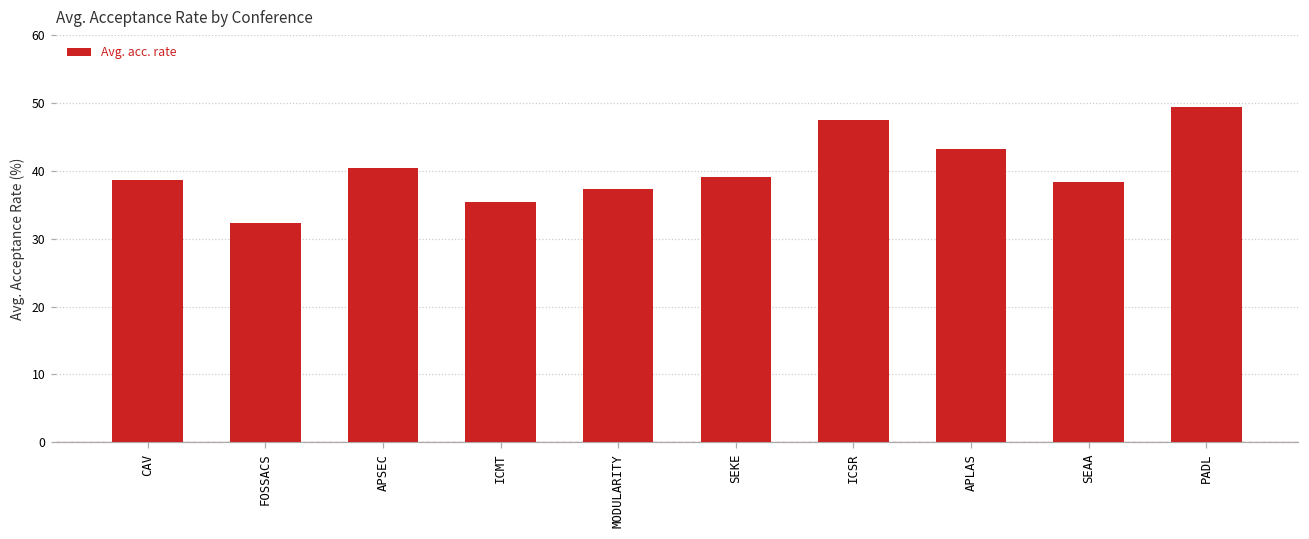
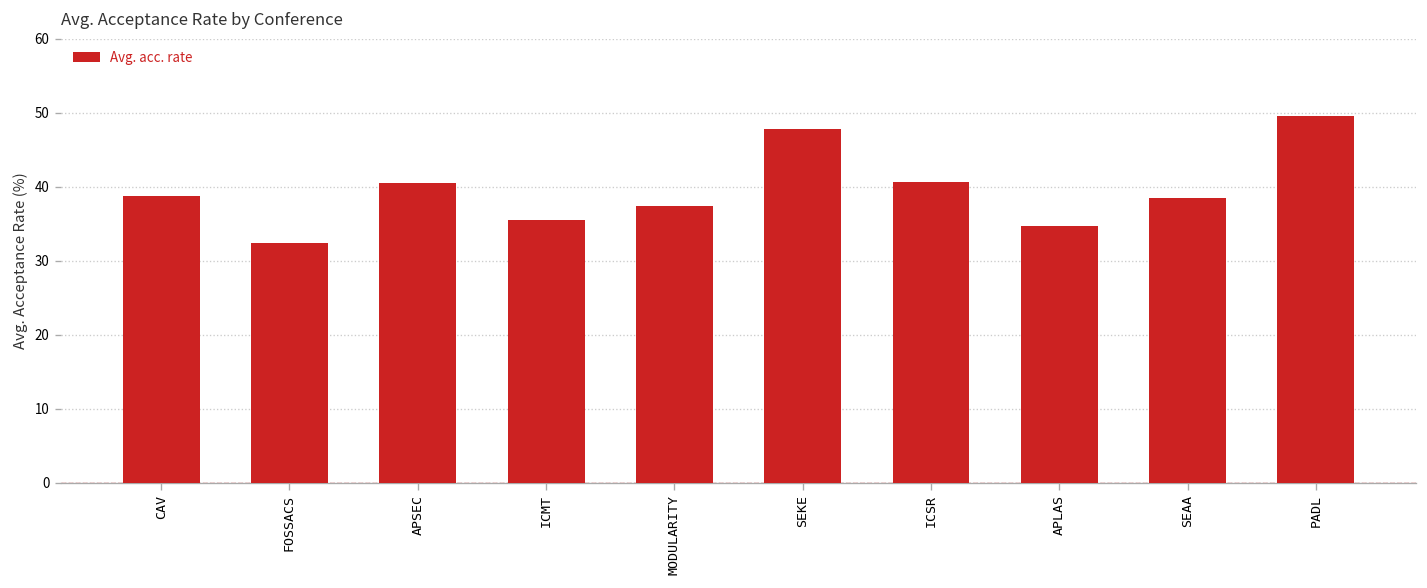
  {
    "CAV": 39,
    "FOSSACS": 32,
    "APSEC": 41,
    "ICMT": 36,
    "MODULARITY": 37,
-   "SEKE": 39,
-   "ICSR": 48,
-   "APLAS": 43,
+   "SEKE": 48,
+   "ICSR": 41,
+   "APLAS": 35,
    "SEAA": 38,
    "PADL": 50
  }
